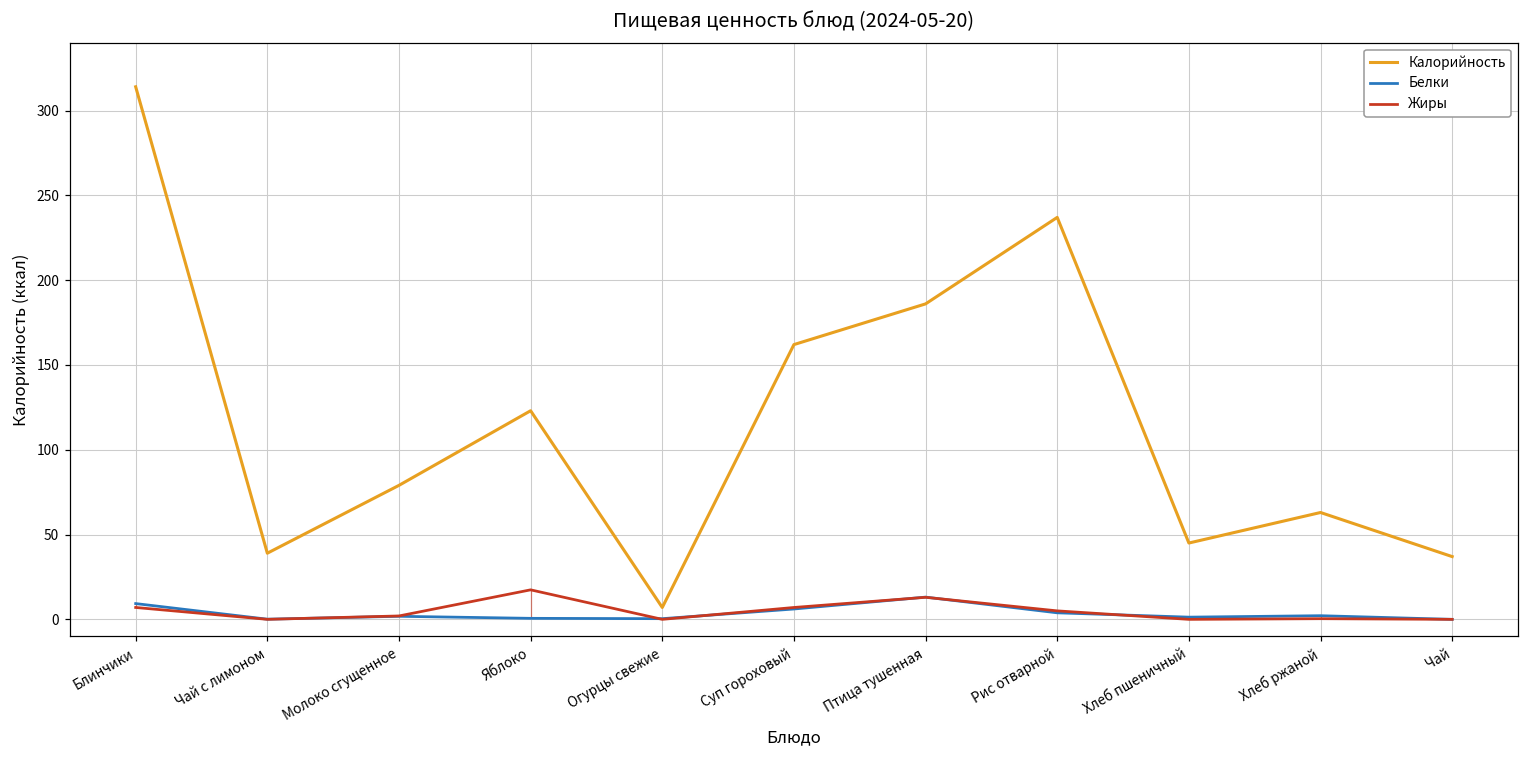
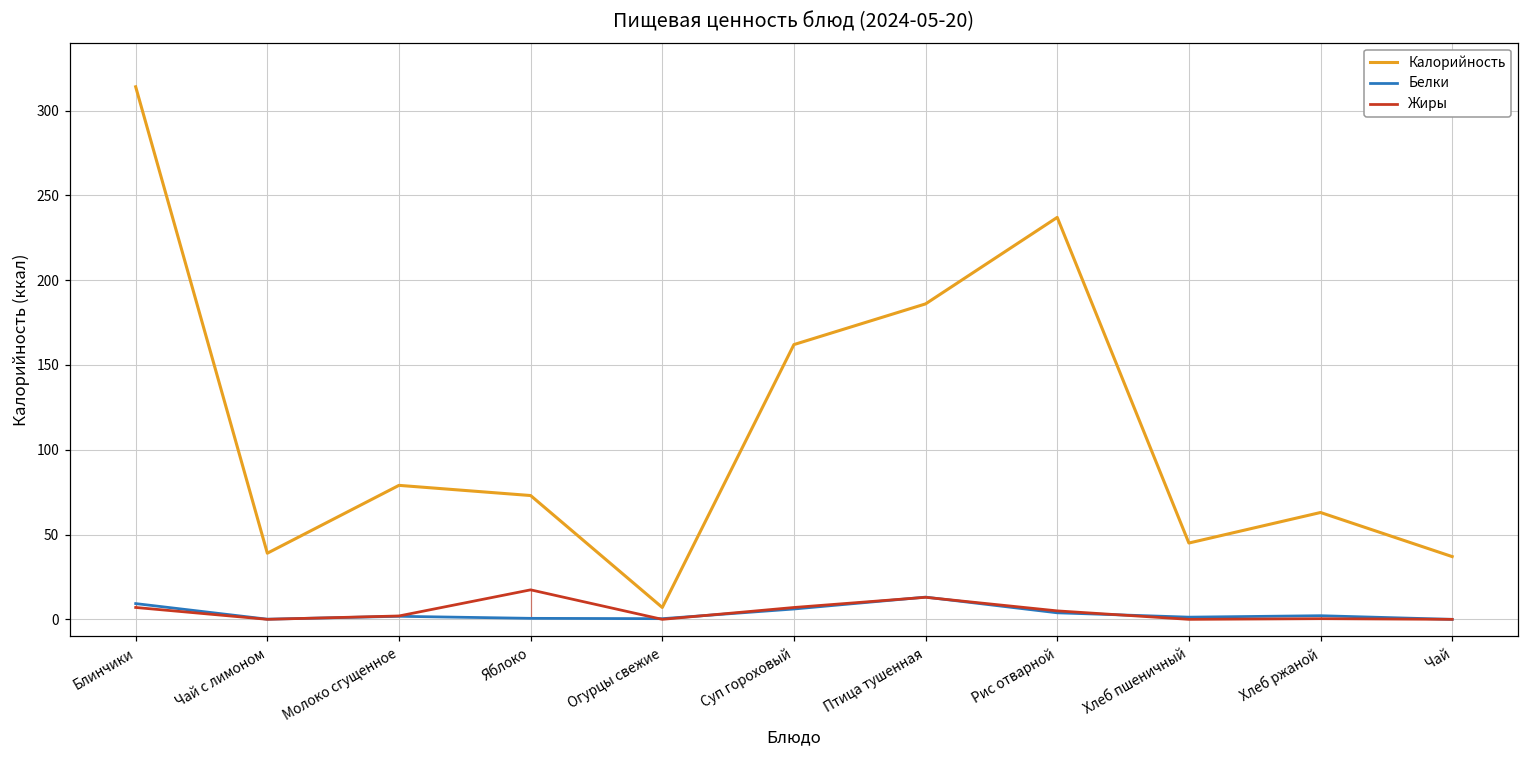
  {
    "Калорийность": {
      "Блинчики": 314,
      "Чай с лимоном": 39,
      "Молоко сгущенное": 79,
-     "Яблоко": 123,
+     "Яблоко": 73,
      "Огурцы свежие": 7,
      "Суп гороховый": 162,
      "Птица тушенная": 186,
      "Рис отварной": 237,
      "Хлеб пшеничный": 45,
      "Хлеб ржаной": 63,
      "Чай": 37
    },
    "Белки": {
      "Блинчики": 9,
      "Яблоко": 1,
      "Хлеб ржаной": 2
    },
    "Жиры": {
      "Блинчики": 7,
      "Яблоко": 17,
      "Хлеб ржаной": 0
    }
  }
